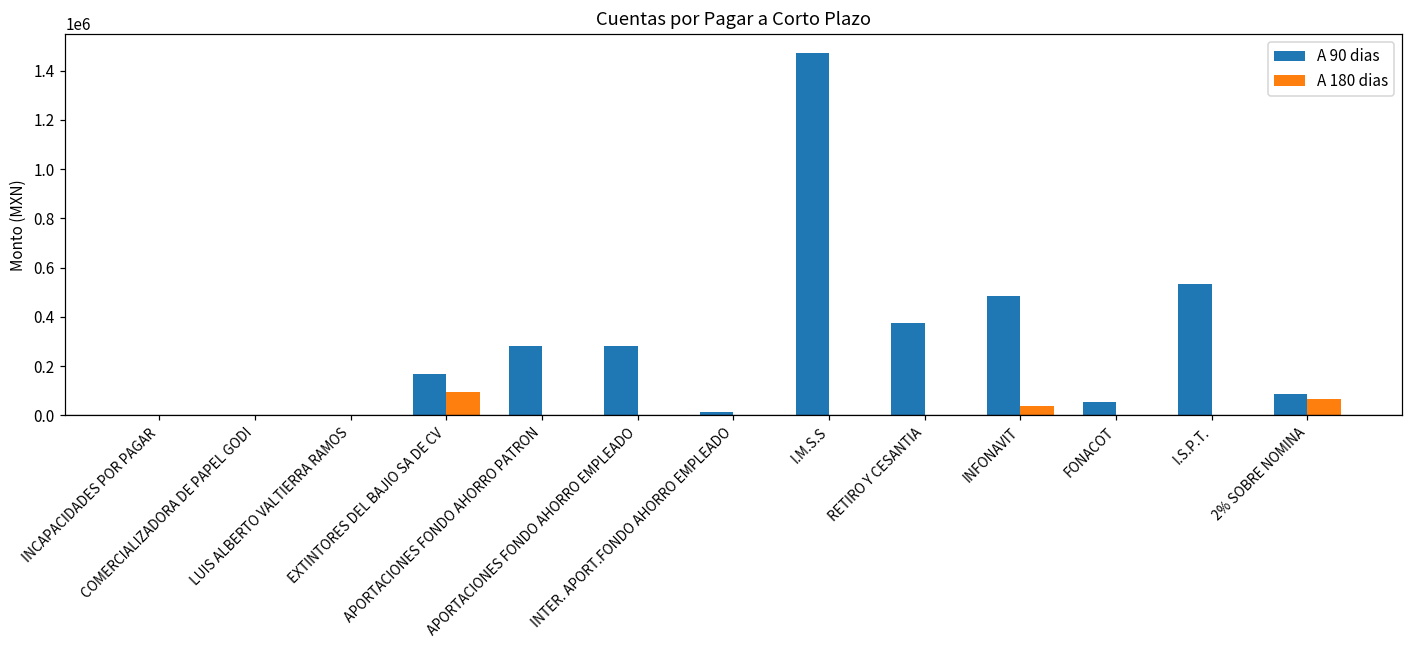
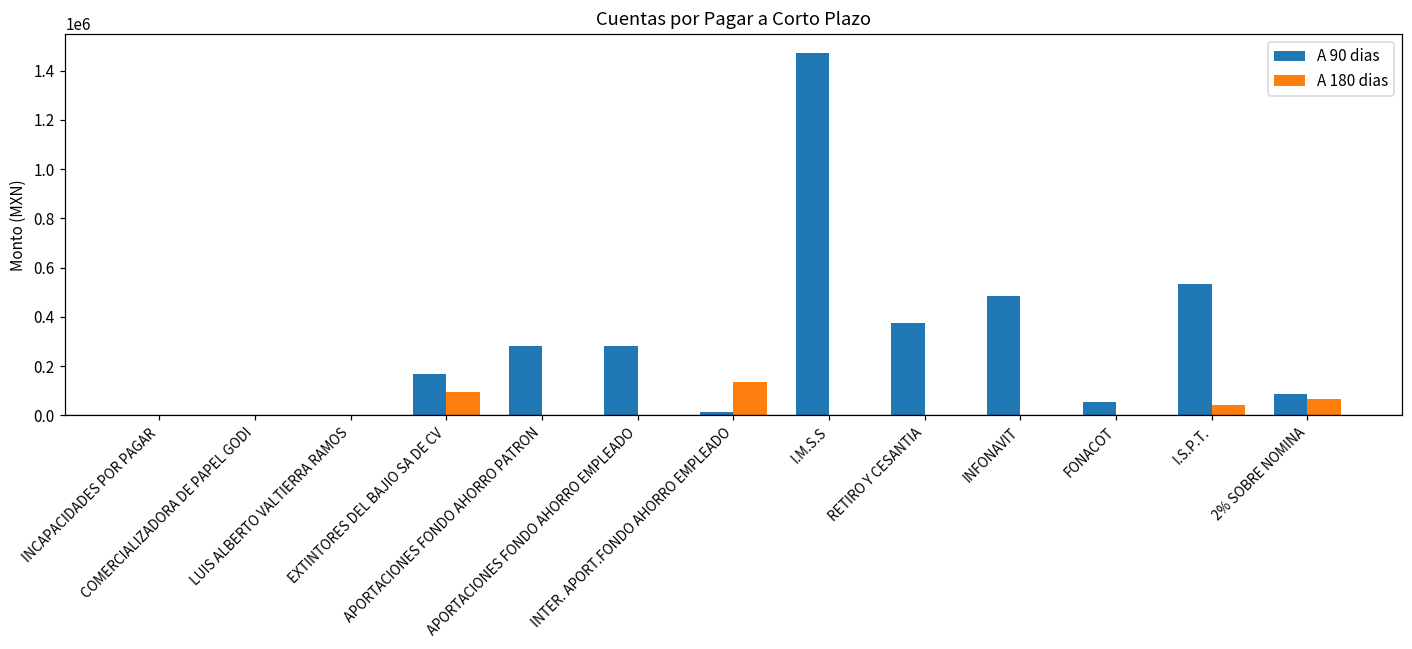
  {
    "A 90 dias": {
      "EXTINTORES DEL BAJIO SA DE CV": 170000,
      "APORTACIONES FONDO AHORRO PATRON": 280000,
      "APORTACIONES FONDO AHORRO EMPLEADO": 280000,
      "INTER. APORT.FONDO AHORRO EMPLEADO": 10000,
      "I.M.S.S": 1470000,
      "RETIRO Y CESANTIA": 370000,
      "INFONAVIT": 480000,
      "FONACOT": 50000,
      "I.S.P.T.": 530000,
      "2% SOBRE NOMINA": 90000
    },
    "A 180 dias": {
      "INCAPACIDADES POR PAGAR": 0,
      "COMERCIALIZADORA DE PAPEL GODI": 0,
      "LUIS ALBERTO VALTIERRA RAMOS": 0,
      "EXTINTORES DEL BAJIO SA DE CV": 100000,
      "APORTACIONES FONDO AHORRO PATRON": 0,
      "APORTACIONES FONDO AHORRO EMPLEADO": 0,
-     "INTER. APORT.FONDO AHORRO EMPLEADO": 0,
+     "INTER. APORT.FONDO AHORRO EMPLEADO": 140000,
      "I.M.S.S": 0,
      "RETIRO Y CESANTIA": 0,
-     "INFONAVIT": 40000,
+     "INFONAVIT": 0,
      "FONACOT": 0,
-     "I.S.P.T.": 0,
+     "I.S.P.T.": 40000,
      "2% SOBRE NOMINA": 60000
    }
  }
